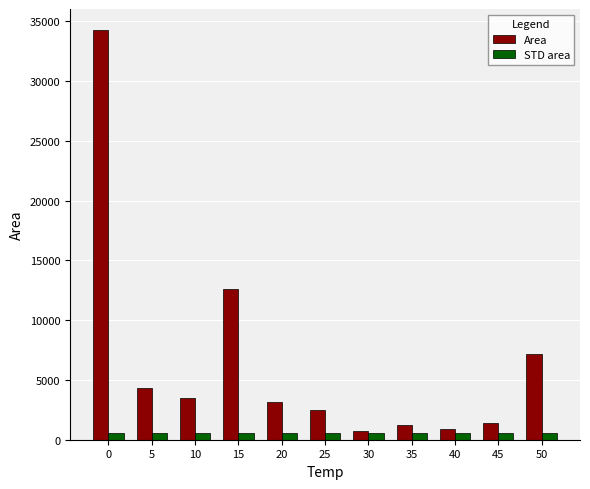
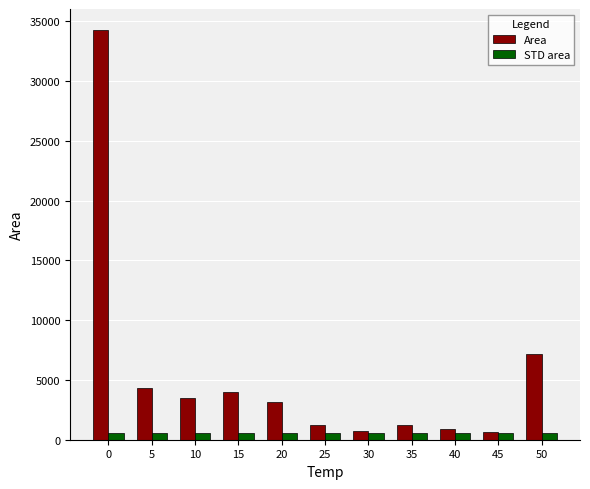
  {
    "Area": {
      "0": 34300,
      "5": 4300,
      "10": 3500,
-     "15": 12600,
+     "15": 4000,
      "20": 3200,
-     "25": 2500,
+     "25": 1300,
      "30": 700,
      "35": 1200,
      "40": 900,
-     "45": 1400,
+     "45": 600,
      "50": 7100
    },
    "STD area": {
      "0": 600,
      "5": 600,
      "10": 600,
      "15": 600,
      "20": 600,
      "25": 600,
      "30": 600,
      "35": 600,
      "40": 600,
      "45": 600,
      "50": 600
    }
  }
